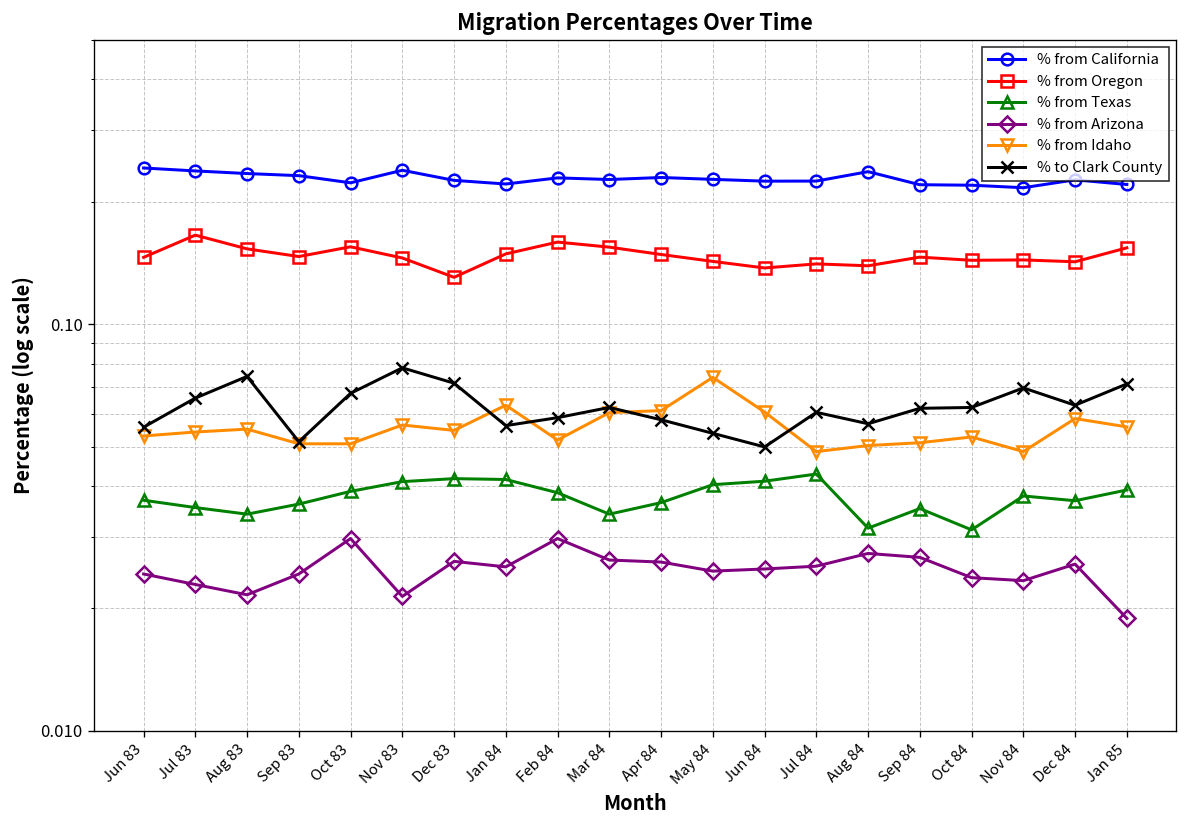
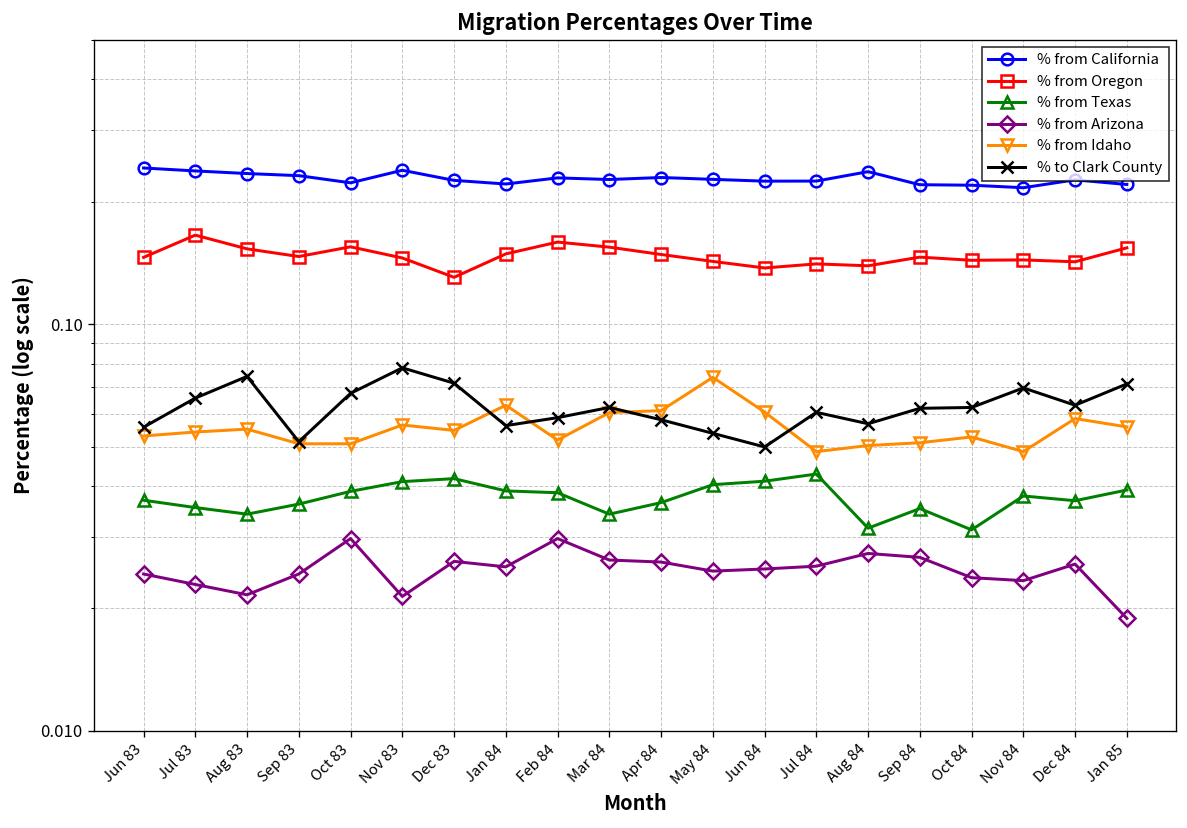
  {
    "% from California": {
      "Jun 83": 0.24,
      "Jul 83": 0.24,
      "Aug 83": 0.23,
      "Sep 83": 0.23,
      "Oct 83": 0.22,
      "Nov 83": 0.24,
      "Dec 83": 0.23,
      "Jan 84": 0.22,
      "Feb 84": 0.23,
      "Mar 84": 0.23,
      "Apr 84": 0.23,
      "May 84": 0.23,
      "Jun 84": 0.22,
      "Jul 84": 0.22,
      "Aug 84": 0.24,
      "Sep 84": 0.22,
      "Oct 84": 0.22
    },
    "% from Oregon": {
      "Jun 83": 0.146,
      "Jul 83": 0.17,
      "Aug 83": 0.15,
      "Sep 83": 0.147,
      "Oct 83": 0.16,
      "Nov 83": 0.146,
      "Dec 83": 0.130,
      "Jan 84": 0.15,
      "Feb 84": 0.16,
      "Mar 84": 0.15,
      "Apr 84": 0.15,
      "May 84": 0.143,
      "Jun 84": 0.138,
      "Jul 84": 0.141,
      "Aug 84": 0.139,
      "Sep 84": 0.146,
      "Oct 84": 0.144,
      "Nov 84": 0.144,
      "Dec 84": 0.142,
      "Jan 85": 0.15
    },
    "% from Texas": {
      "Jun 83": 0.037,
      "Jul 83": 0.035,
      "Aug 83": 0.034,
      "Sep 83": 0.036,
      "Oct 83": 0.039,
      "Nov 83": 0.041,
      "Dec 83": 0.042,
-     "Jan 84": 0.042,
+     "Jan 84": 0.039,
      "Feb 84": 0.039,
      "Mar 84": 0.034,
      "Apr 84": 0.036,
      "May 84": 0.040,
      "Jun 84": 0.041,
      "Jul 84": 0.043,
      "Aug 84": 0.032,
      "Sep 84": 0.035,
      "Oct 84": 0.031,
      "Nov 84": 0.038,
      "Dec 84": 0.037,
      "Jan 85": 0.039
    },
    "% from Arizona": {
      "Jun 83": 0.024,
      "Jul 83": 0.023,
      "Aug 83": 0.022,
      "Sep 83": 0.024,
      "Oct 83": 0.030,
      "Nov 83": 0.021,
      "Dec 83": 0.026,
      "Jan 84": 0.025,
      "Feb 84": 0.030,
      "Mar 84": 0.026,
      "Apr 84": 0.026,
      "May 84": 0.025,
      "Jun 84": 0.025,
      "Jul 84": 0.025,
      "Aug 84": 0.027,
      "Sep 84": 0.027,
      "Oct 84": 0.024,
      "Nov 84": 0.023,
      "Dec 84": 0.026,
      "Jan 85": 0.019
    },
    "% from Idaho": {
      "Jun 83": 0.053,
      "Jul 83": 0.054,
      "Aug 83": 0.055,
      "Oct 83": 0.051,
      "Nov 83": 0.057,
      "Dec 83": 0.055,
      "Jan 84": 0.063,
      "Feb 84": 0.052,
      "Mar 84": 0.061,
      "Apr 84": 0.061,
      "May 84": 0.074,
      "Jun 84": 0.061,
      "Jul 84": 0.049,
      "Aug 84": 0.050,
      "Sep 84": 0.051,
      "Oct 84": 0.053,
      "Nov 84": 0.049,
      "Dec 84": 0.059,
      "Jan 85": 0.056
    },
    "% to Clark County": {
      "Jun 83": 0.056,
      "Jul 83": 0.066,
      "Aug 83": 0.074,
      "Oct 83": 0.068,
      "Nov 83": 0.078,
      "Dec 83": 0.072,
      "Jan 84": 0.056,
      "Feb 84": 0.059,
      "Mar 84": 0.062,
      "Apr 84": 0.058,
      "May 84": 0.054,
      "Jun 84": 0.050,
      "Jul 84": 0.061,
      "Aug 84": 0.057,
      "Sep 84": 0.062,
      "Oct 84": 0.062,
      "Nov 84": 0.070,
      "Dec 84": 0.063,
      "Jan 85": 0.071
    }
  }
